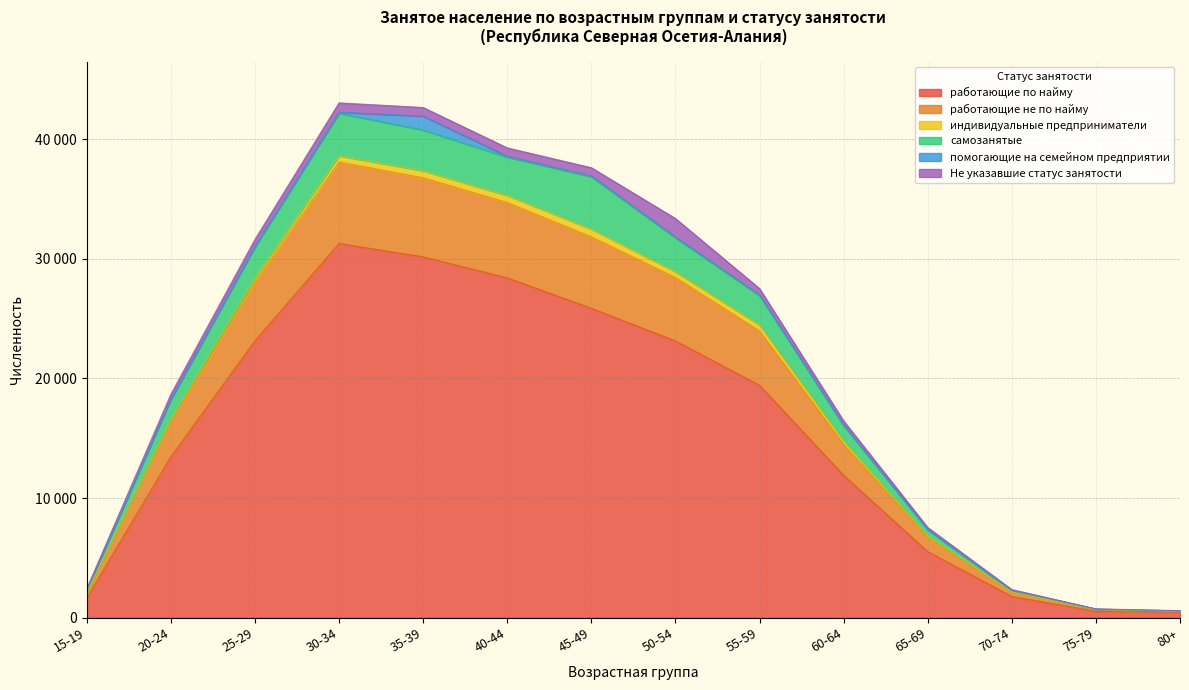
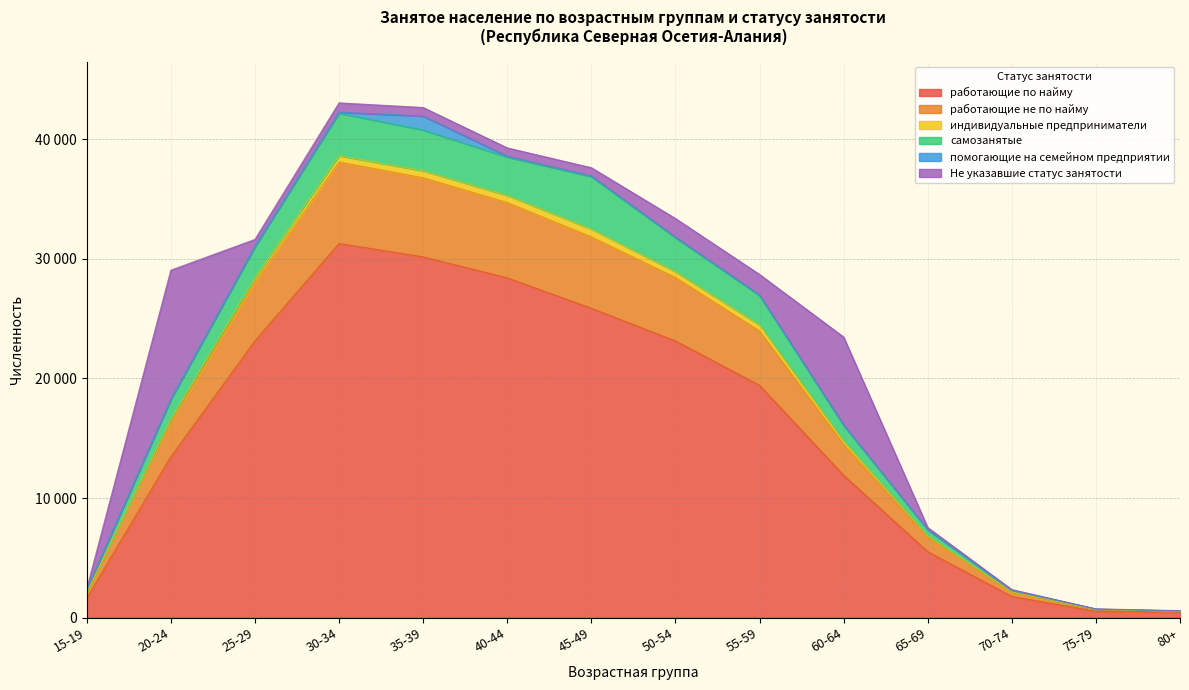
  {
    "индивидуальные предприниматели": {
      "25-29": 400,
      "30-34": 500,
      "35-39": 600,
      "40-44": 600,
      "45-49": 700,
      "50-54": 500,
      "55-59": 500,
      "60-64": 300
    },
    "самозанятые": {
      "35-39": 3400
    },
    "помогающие на семейном предприятии": {
      "35-39": 1200
    },
    "Не указавшие статус занятости": {
-     "20-24": 400,
+     "20-24": 10800,
      "25-29": 600,
      "30-34": 800,
      "35-39": 700,
      "40-44": 700,
      "45-49": 700,
      "50-54": 1600,
-     "55-59": 500,
-     "60-64": 300
+     "55-59": 1700,
+     "60-64": 7400
    }
  }
